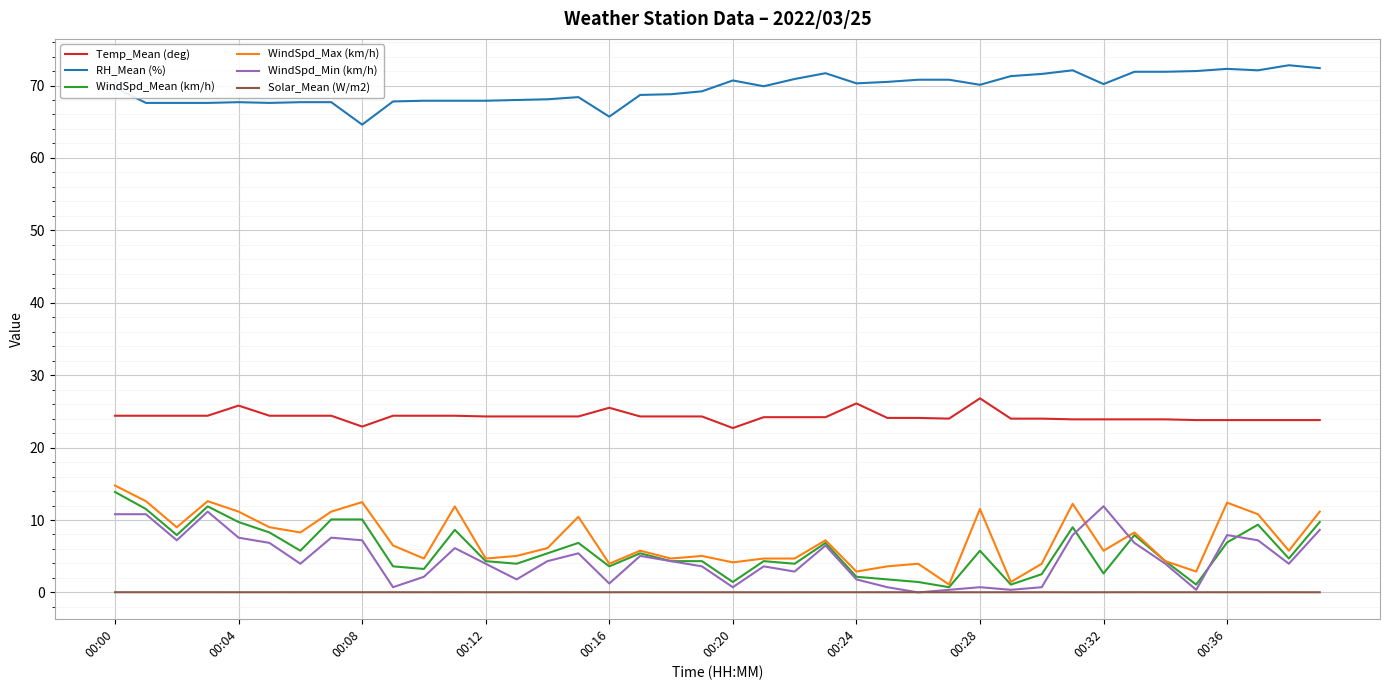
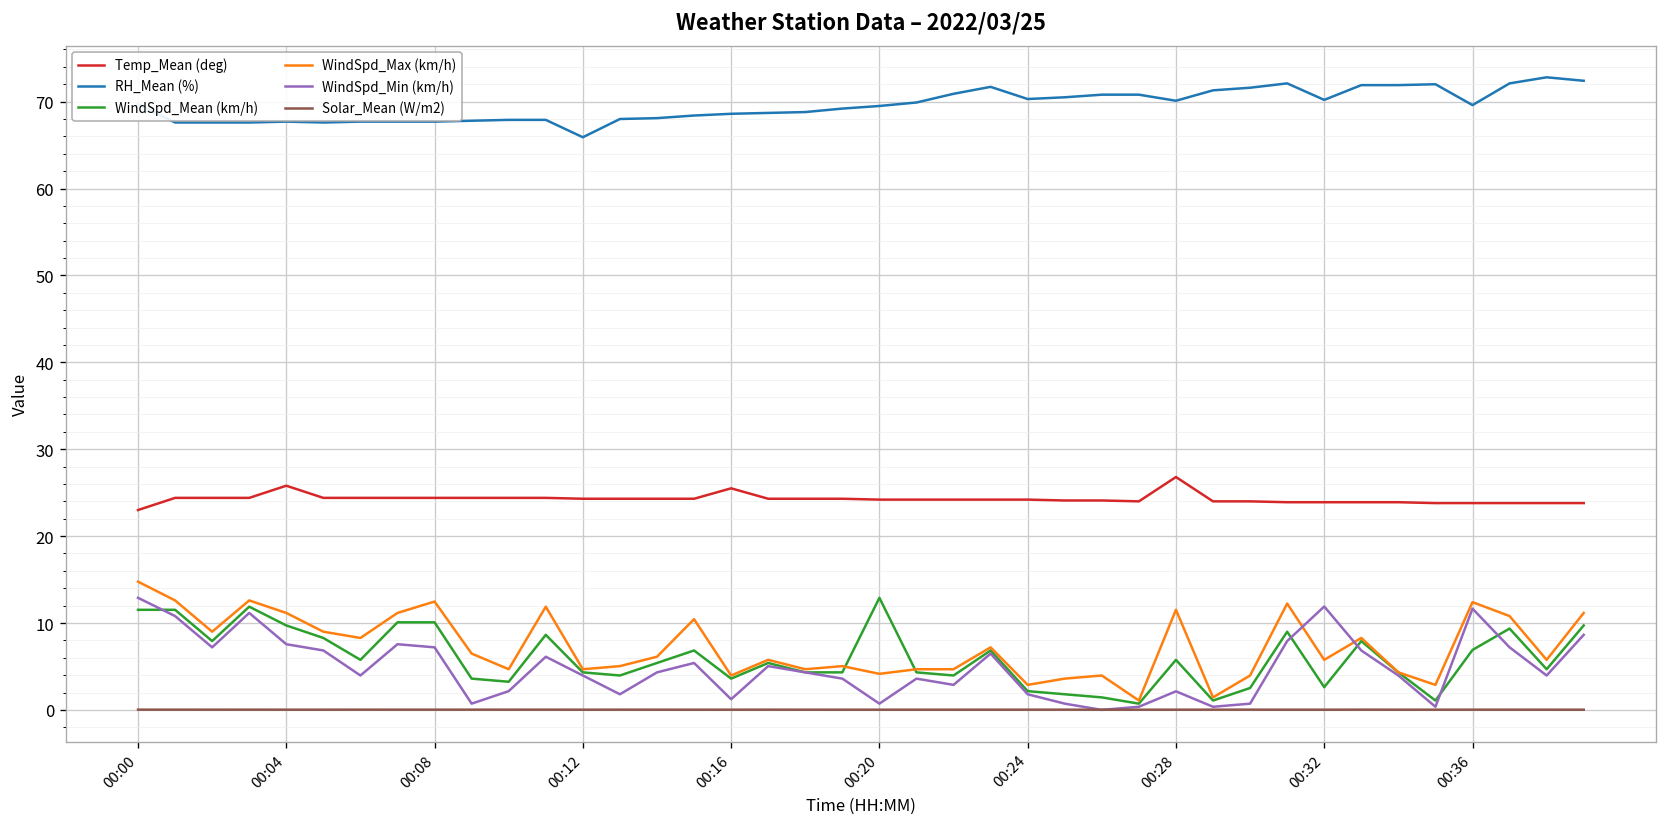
  {
    "Temp_Mean (deg)": {
-     "00:00": 24,
+     "00:00": 23,
      "00:04": 26,
-     "00:08": 23,
+     "00:08": 24,
      "00:12": 24,
      "00:16": 26,
-     "00:20": 23,
-     "00:24": 26,
+     "00:20": 24,
+     "00:24": 24,
      "00:28": 27,
      "00:32": 24,
      "00:36": 24
    },
    "RH_Mean (%)": {
      "00:04": 68,
-     "00:08": 65,
-     "00:12": 68,
-     "00:16": 66,
-     "00:20": 71,
+     "00:08": 68,
+     "00:12": 66,
+     "00:16": 69,
+     "00:20": 70,
      "00:24": 70,
      "00:28": 70,
      "00:32": 70,
-     "00:36": 72
+     "00:36": 70
    },
    "WindSpd_Mean (km/h)": {
-     "00:00": 14,
+     "00:00": 12,
      "00:04": 10,
      "00:08": 10,
      "00:12": 4,
      "00:16": 4,
-     "00:20": 1,
+     "00:20": 13,
      "00:24": 2,
      "00:28": 6,
      "00:32": 3,
      "00:36": 7
    },
    "WindSpd_Max (km/h)": {
      "00:00": 15,
      "00:04": 11,
      "00:08": 12,
      "00:12": 5,
      "00:16": 4,
      "00:20": 4,
      "00:24": 3,
      "00:28": 12,
      "00:32": 6,
      "00:36": 12
    },
    "WindSpd_Min (km/h)": {
-     "00:00": 11,
+     "00:00": 13,
      "00:04": 8,
      "00:08": 7,
      "00:12": 4,
      "00:16": 1,
      "00:20": 1,
      "00:24": 2,
-     "00:28": 1,
+     "00:28": 2,
      "00:32": 12,
-     "00:36": 8
+     "00:36": 12
    },
    "Solar_Mean (W/m2)": {
      "00:00": 0,
      "00:04": 0,
      "00:08": 0,
      "00:12": 0,
      "00:16": 0,
      "00:20": 0,
      "00:24": 0,
      "00:28": 0,
      "00:32": 0,
      "00:36": 0
    }
  }
